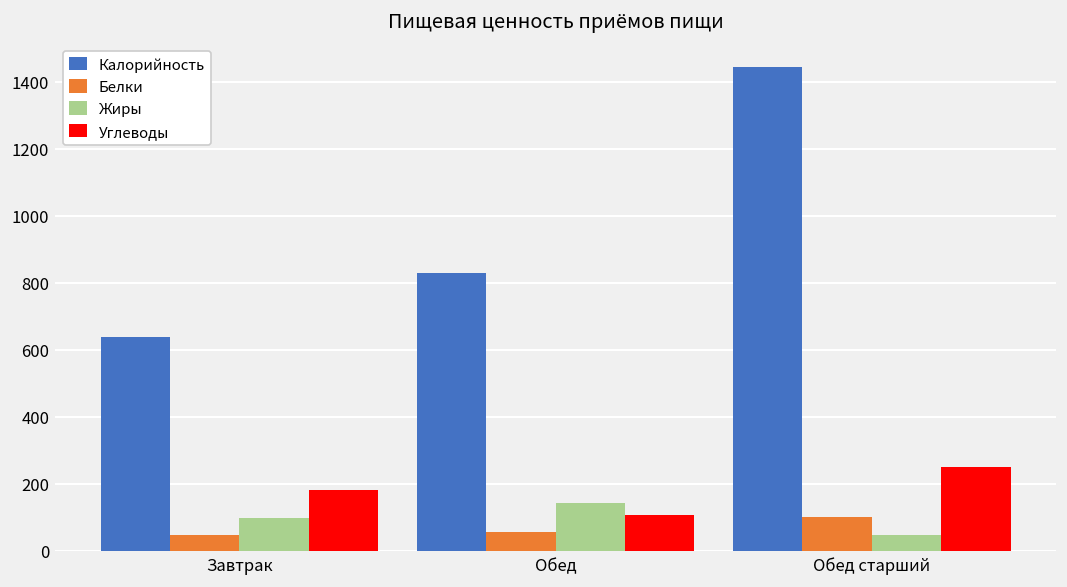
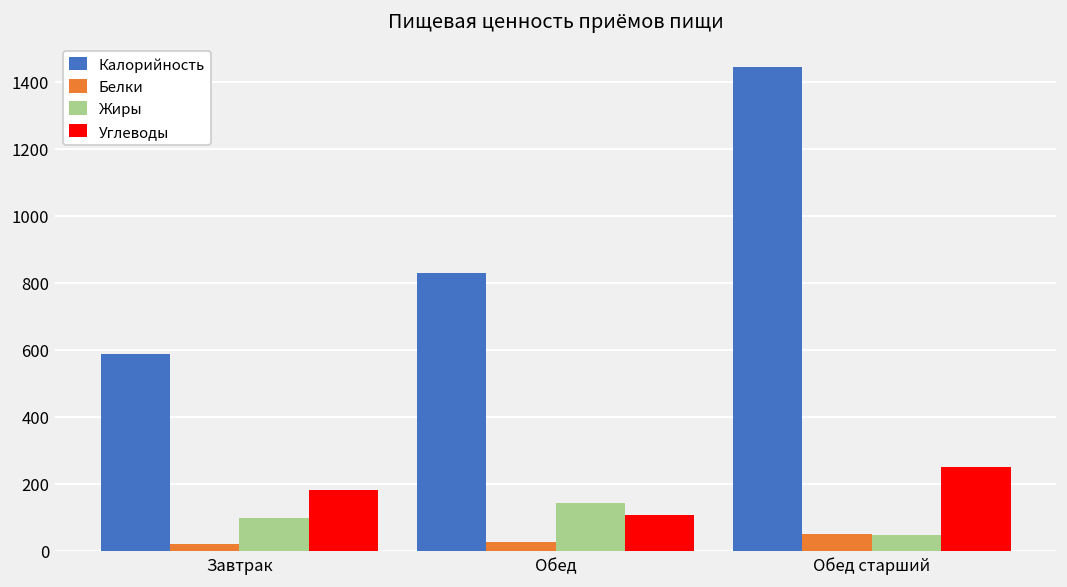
  {
    "Калорийность": {
-     "Завтрак": 640,
+     "Завтрак": 590,
      "Обед": 830,
      "Обед старший": 1440
    },
    "Белки": {
-     "Завтрак": 50,
-     "Обед": 60,
-     "Обед старший": 100
+     "Завтрак": 20,
+     "Обед": 30,
+     "Обед старший": 50
    },
    "Жиры": {
      "Завтрак": 100,
      "Обед": 140,
      "Обед старший": 50
    },
    "Углеводы": {
      "Завтрак": 180,
      "Обед": 110,
      "Обед старший": 250
    }
  }
